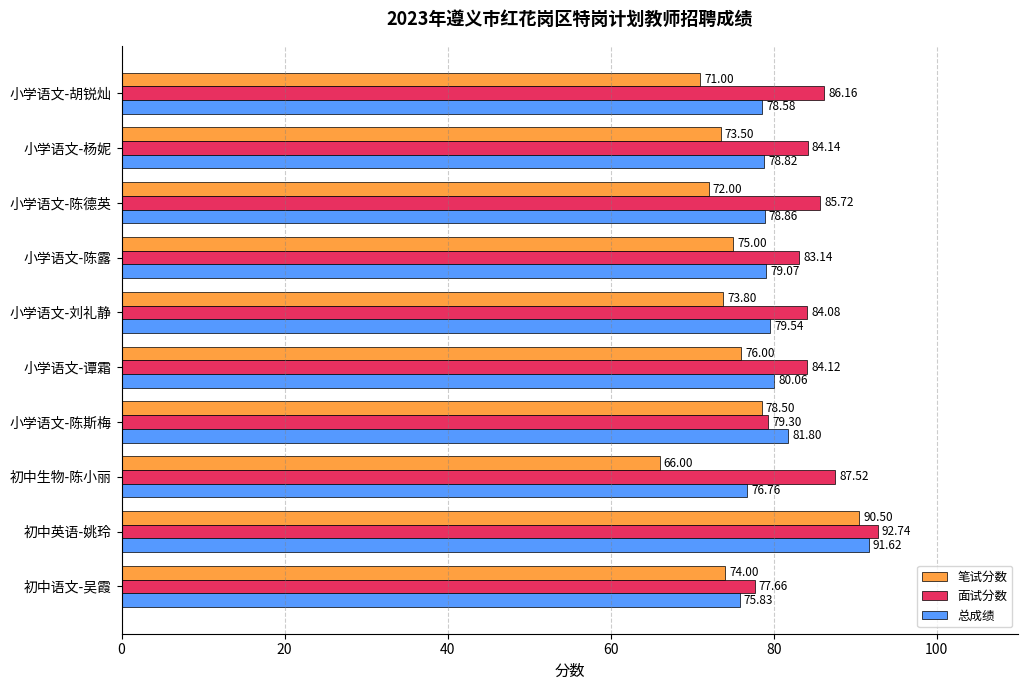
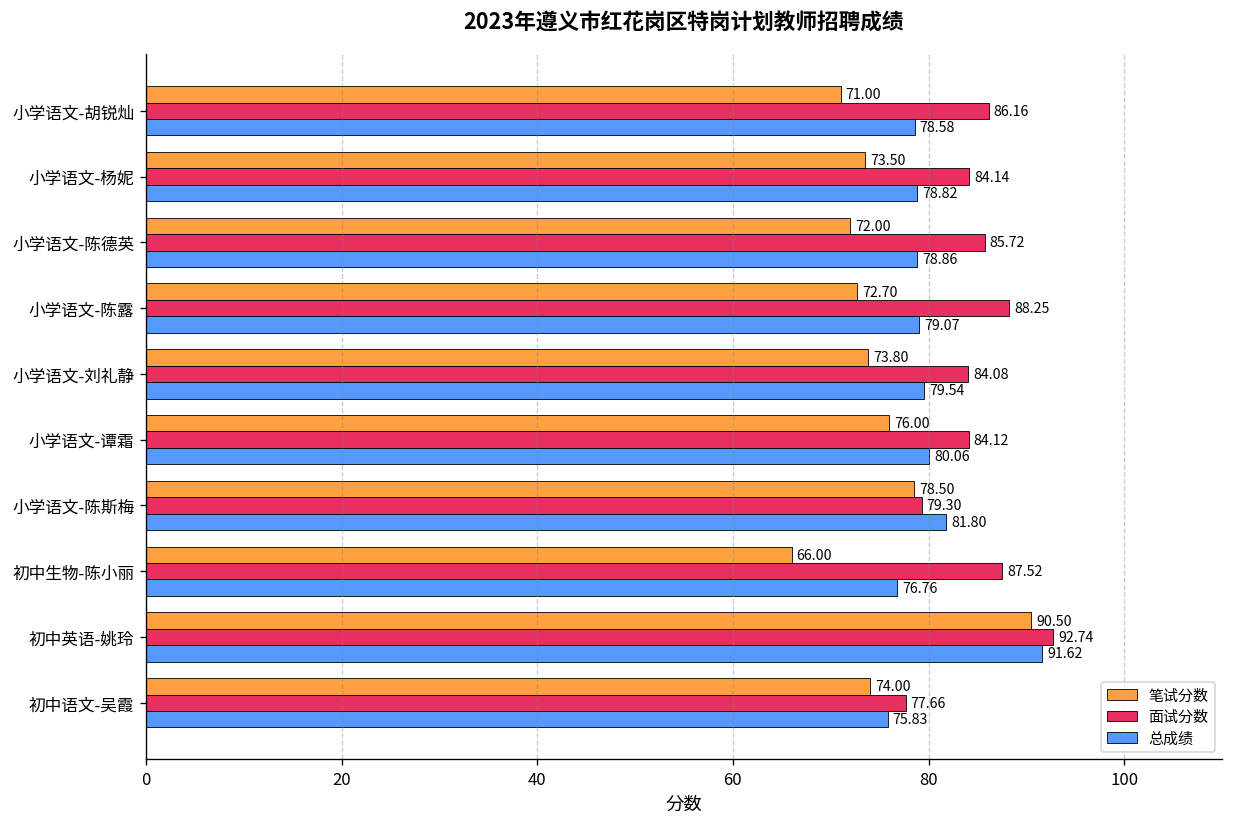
  {
    "笔试分数": {
      "小学语文-胡锐灿": 71.00,
      "小学语文-杨妮": 73.50,
      "小学语文-陈德英": 72.00,
-     "小学语文-陈露": 75.00,
+     "小学语文-陈露": 72.70,
      "小学语文-刘礼静": 73.80,
      "小学语文-谭霜": 76.00,
      "小学语文-陈斯梅": 78.50,
      "初中生物-陈小丽": 66.00,
      "初中英语-姚玲": 90.50,
      "初中语文-吴霞": 74.00
    },
    "面试分数": {
      "小学语文-胡锐灿": 86.16,
      "小学语文-杨妮": 84.14,
      "小学语文-陈德英": 85.72,
-     "小学语文-陈露": 83.14,
+     "小学语文-陈露": 88.25,
      "小学语文-刘礼静": 84.08,
      "小学语文-谭霜": 84.12,
      "小学语文-陈斯梅": 79.30,
      "初中生物-陈小丽": 87.52,
      "初中英语-姚玲": 92.74,
      "初中语文-吴霞": 77.66
    },
    "总成绩": {
      "小学语文-胡锐灿": 78.58,
      "小学语文-杨妮": 78.82,
      "小学语文-陈德英": 78.86,
      "小学语文-陈露": 79.07,
      "小学语文-刘礼静": 79.54,
      "小学语文-谭霜": 80.06,
      "小学语文-陈斯梅": 81.80,
      "初中生物-陈小丽": 76.76,
      "初中英语-姚玲": 91.62,
      "初中语文-吴霞": 75.83
    }
  }
